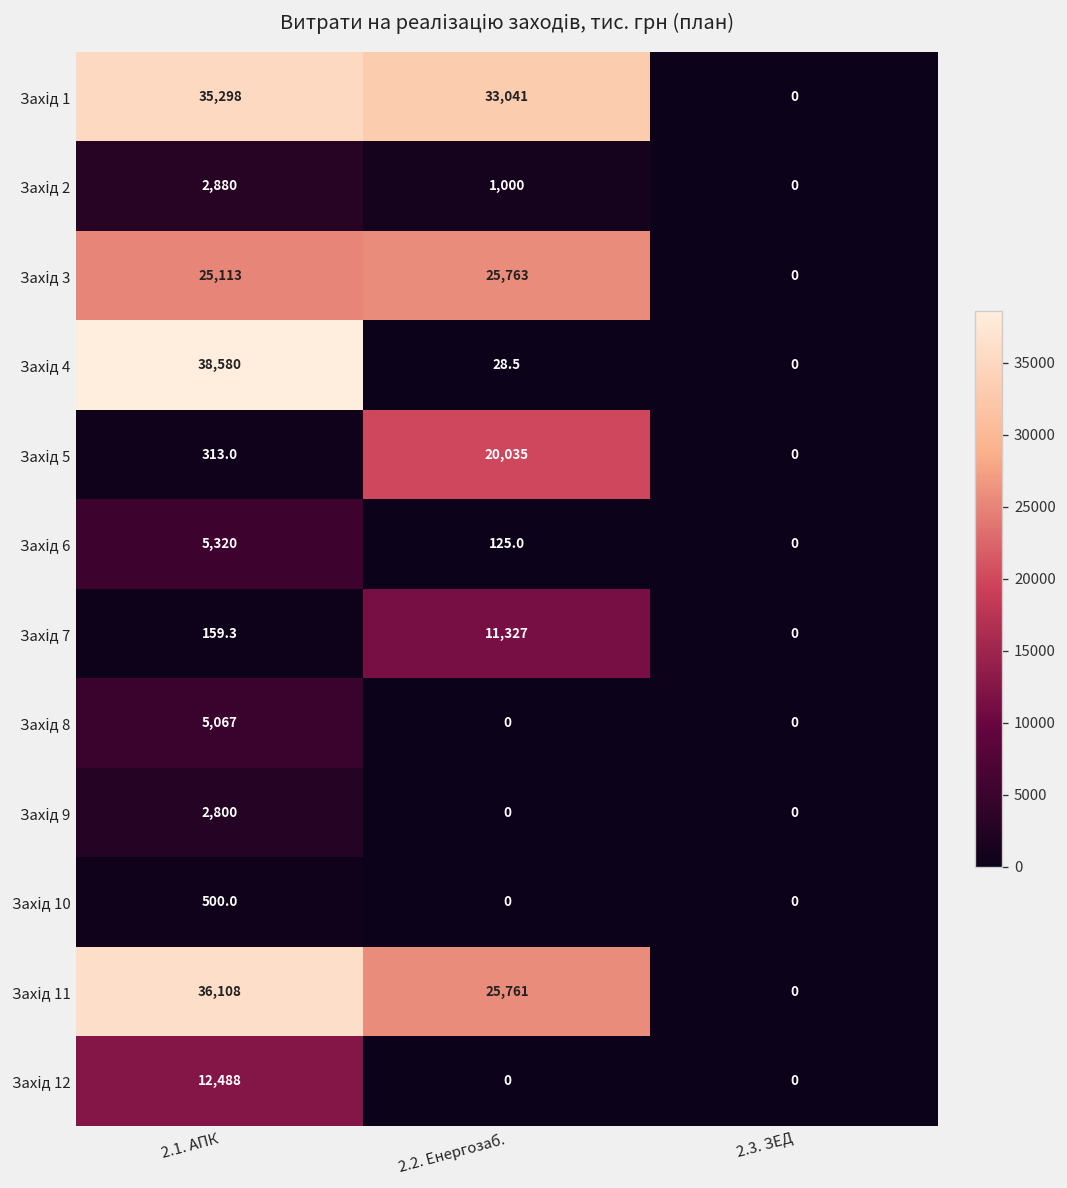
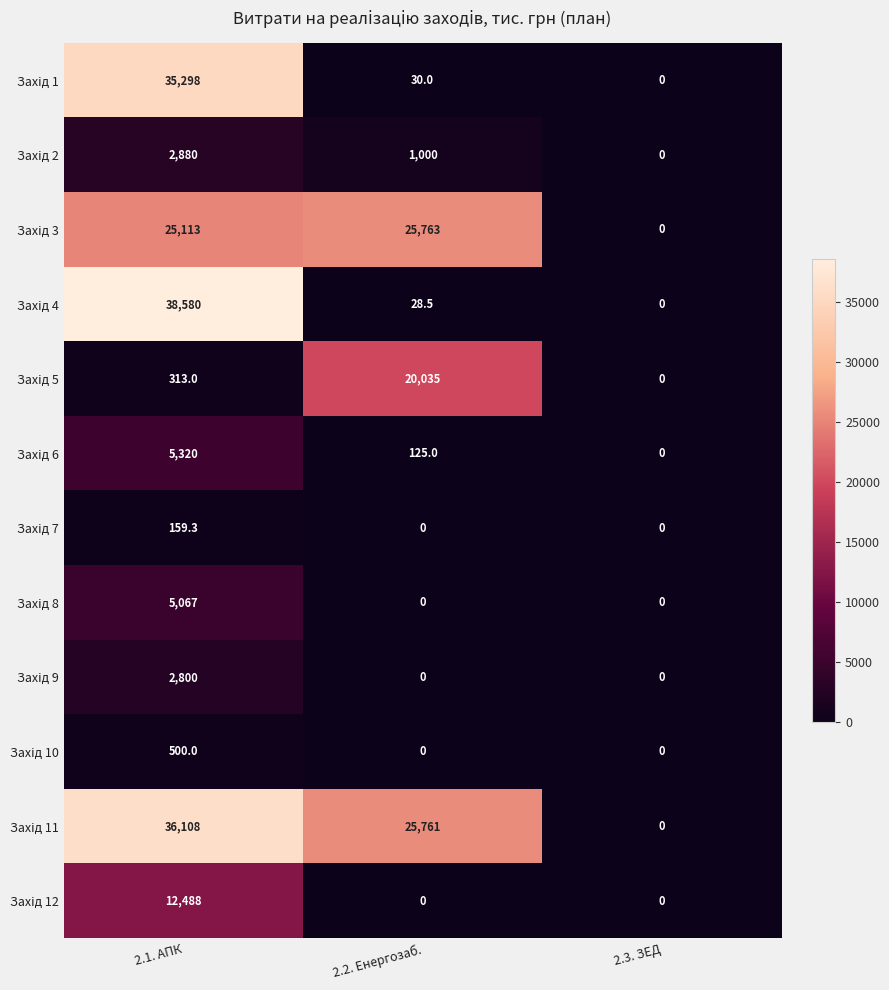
  {
    "Захід 1": {
      "2.1. АПК": "35,298",
-     "2.2. Енергозаб.": "33,041",
+     "2.2. Енергозаб.": "30.0",
      "2.3. ЗЕД": "0"
    },
    "Захід 2": {
      "2.1. АПК": "2,880",
      "2.2. Енергозаб.": "1,000",
      "2.3. ЗЕД": "0"
    },
    "Захід 3": {
      "2.1. АПК": "25,113",
      "2.2. Енергозаб.": "25,763",
      "2.3. ЗЕД": "0"
    },
    "Захід 4": {
      "2.1. АПК": "38,580",
      "2.2. Енергозаб.": "28.5",
      "2.3. ЗЕД": "0"
    },
    "Захід 5": {
      "2.1. АПК": "313.0",
      "2.2. Енергозаб.": "20,035",
      "2.3. ЗЕД": "0"
    },
    "Захід 6": {
      "2.1. АПК": "5,320",
      "2.2. Енергозаб.": "125.0",
      "2.3. ЗЕД": "0"
    },
    "Захід 7": {
      "2.1. АПК": "159.3",
-     "2.2. Енергозаб.": "11,327",
+     "2.2. Енергозаб.": "0",
      "2.3. ЗЕД": "0"
    },
    "Захід 8": {
      "2.1. АПК": "5,067",
      "2.2. Енергозаб.": "0",
      "2.3. ЗЕД": "0"
    },
    "Захід 9": {
      "2.1. АПК": "2,800",
      "2.2. Енергозаб.": "0",
      "2.3. ЗЕД": "0"
    },
    "Захід 10": {
      "2.1. АПК": "500.0",
      "2.2. Енергозаб.": "0",
      "2.3. ЗЕД": "0"
    },
    "Захід 11": {
      "2.1. АПК": "36,108",
      "2.2. Енергозаб.": "25,761",
      "2.3. ЗЕД": "0"
    },
    "Захід 12": {
      "2.1. АПК": "12,488",
      "2.2. Енергозаб.": "0",
      "2.3. ЗЕД": "0"
    }
  }
